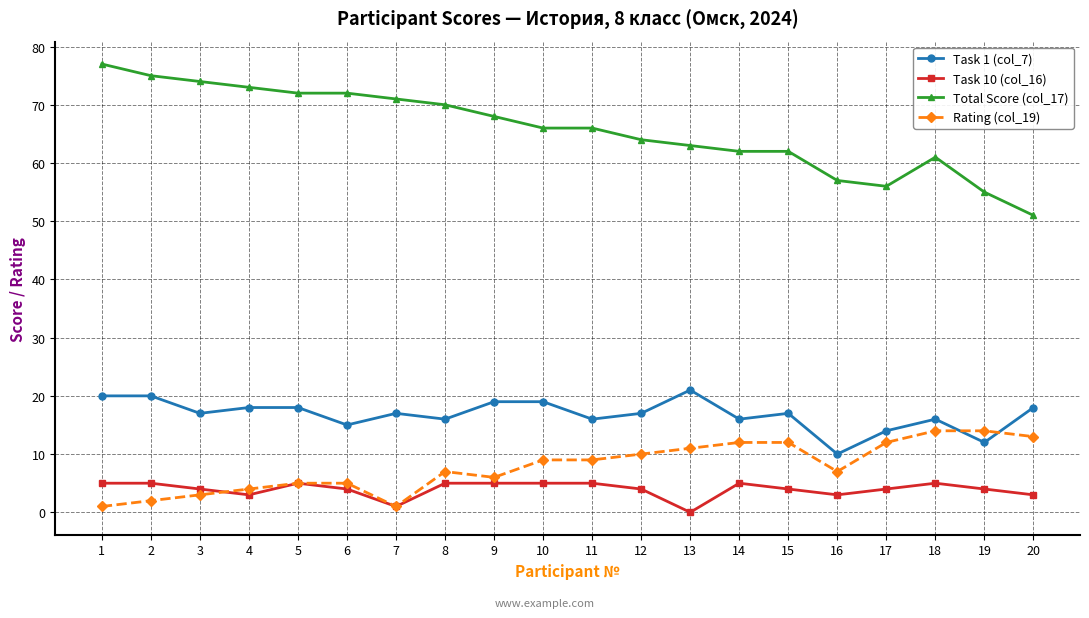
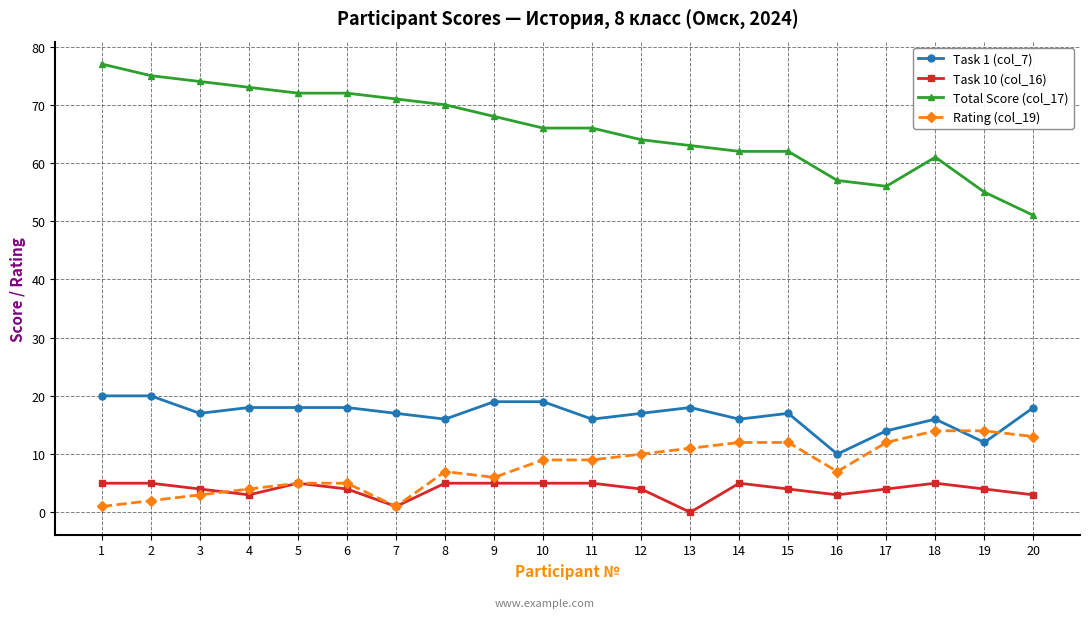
  {
    "Task 1 (col_7)": {
      "1": 20,
      "2": 20,
      "3": 17,
      "4": 18,
      "5": 18,
-     "6": 15,
+     "6": 18,
      "7": 17,
      "8": 16,
      "9": 19,
      "10": 19,
      "11": 16,
      "12": 17,
-     "13": 21,
+     "13": 18,
      "14": 16,
      "15": 17,
      "16": 10,
      "17": 14,
      "18": 16,
      "19": 12,
      "20": 18
    },
    "Task 10 (col_16)": {
      "1": 5,
      "2": 5,
      "3": 4,
      "4": 3,
      "6": 4,
      "8": 5,
      "9": 5,
      "10": 5,
      "11": 5,
      "12": 4,
      "13": 0,
      "14": 5,
      "15": 4,
      "16": 3,
      "17": 4,
      "18": 5,
      "19": 4,
      "20": 3
    },
    "Total Score (col_17)": {
      "1": 77,
      "2": 75,
      "3": 74,
      "4": 73,
      "5": 72,
      "6": 72,
      "7": 71,
      "8": 70,
      "9": 68,
      "10": 66,
      "11": 66,
      "12": 64,
      "13": 63,
      "14": 62,
      "15": 62,
      "16": 57,
      "17": 56,
      "18": 61,
      "19": 55,
      "20": 51
    },
    "Rating (col_19)": {
      "1": 1,
      "2": 2,
      "3": 3,
      "4": 4,
      "6": 5,
      "8": 7,
      "9": 6,
      "10": 9,
      "11": 9,
      "12": 10,
      "13": 11,
      "14": 12,
      "15": 12,
      "16": 7,
      "17": 12,
      "18": 14,
      "19": 14,
      "20": 13
    }
  }
